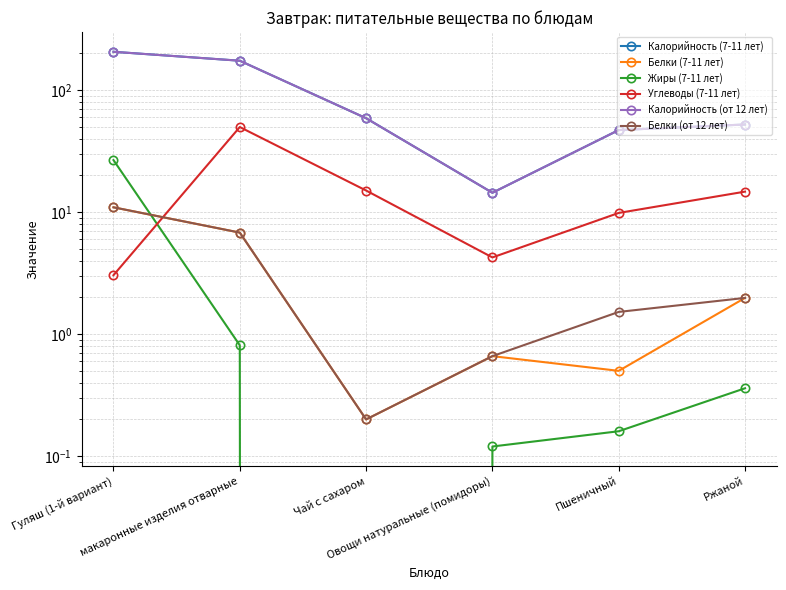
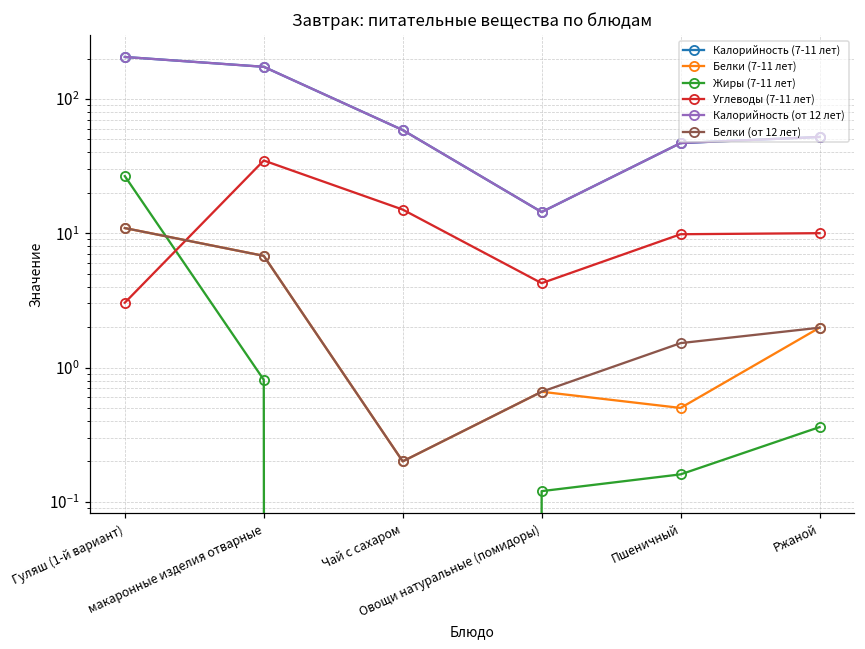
  {
    "Калорийность (от 12 лет)": {
      "Гуляш (1-й вариант)": 210,
      "макаронные изделия отварные": 170,
      "Чай с сахаром": 60,
      "Овощи натуральные (помидоры)": 14
    },
    "Белки (7-11 лет)": {
      "Пшеничный": 0.50
    },
    "Жиры (7-11 лет)": {
      "Гуляш (1-й вариант)": 27,
      "макаронные изделия отварные": 0.8,
      "Овощи натуральные (помидоры)": 0.12,
      "Пшеничный": 0.16,
      "Ржаной": 0.36
    },
    "Углеводы (7-11 лет)": {
      "Гуляш (1-й вариант)": 3,
-     "макаронные изделия отварные": 50,
+     "макаронные изделия отварные": 35,
      "Чай с сахаром": 15,
      "Овощи натуральные (помидоры)": 4.3,
      "Пшеничный": 10,
-     "Ржаной": 15
+     "Ржаной": 10
    },
    "Белки (от 12 лет)": {
      "Пшеничный": 1.5
    }
  }
